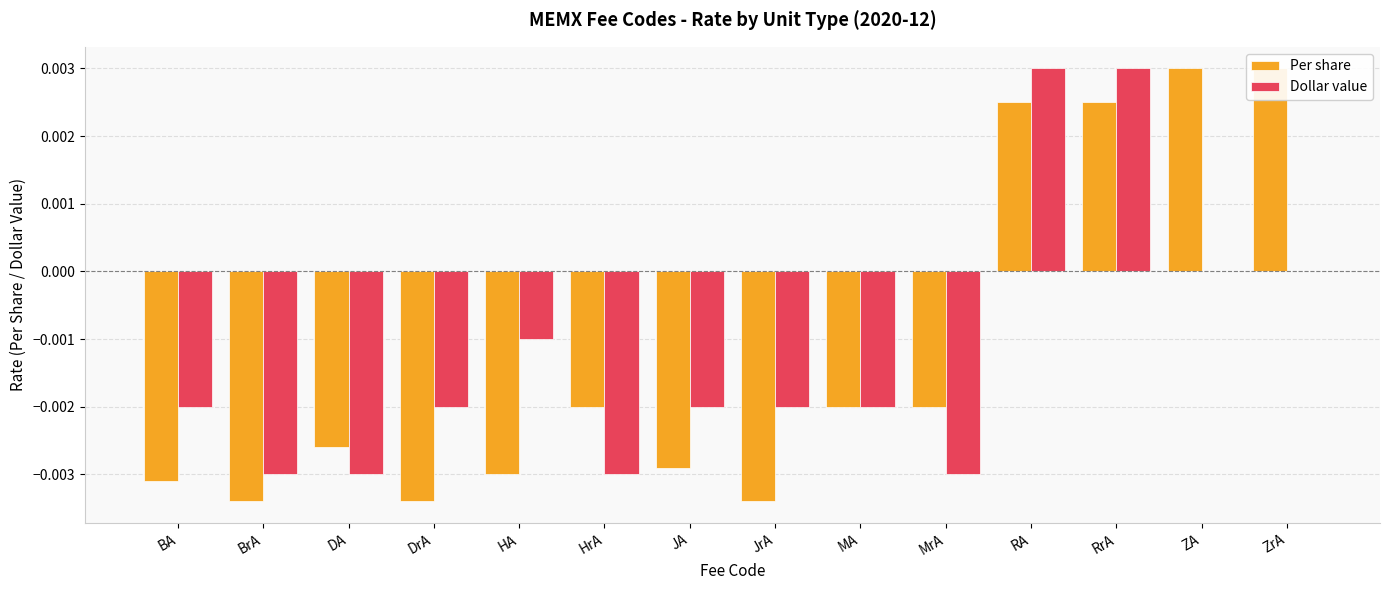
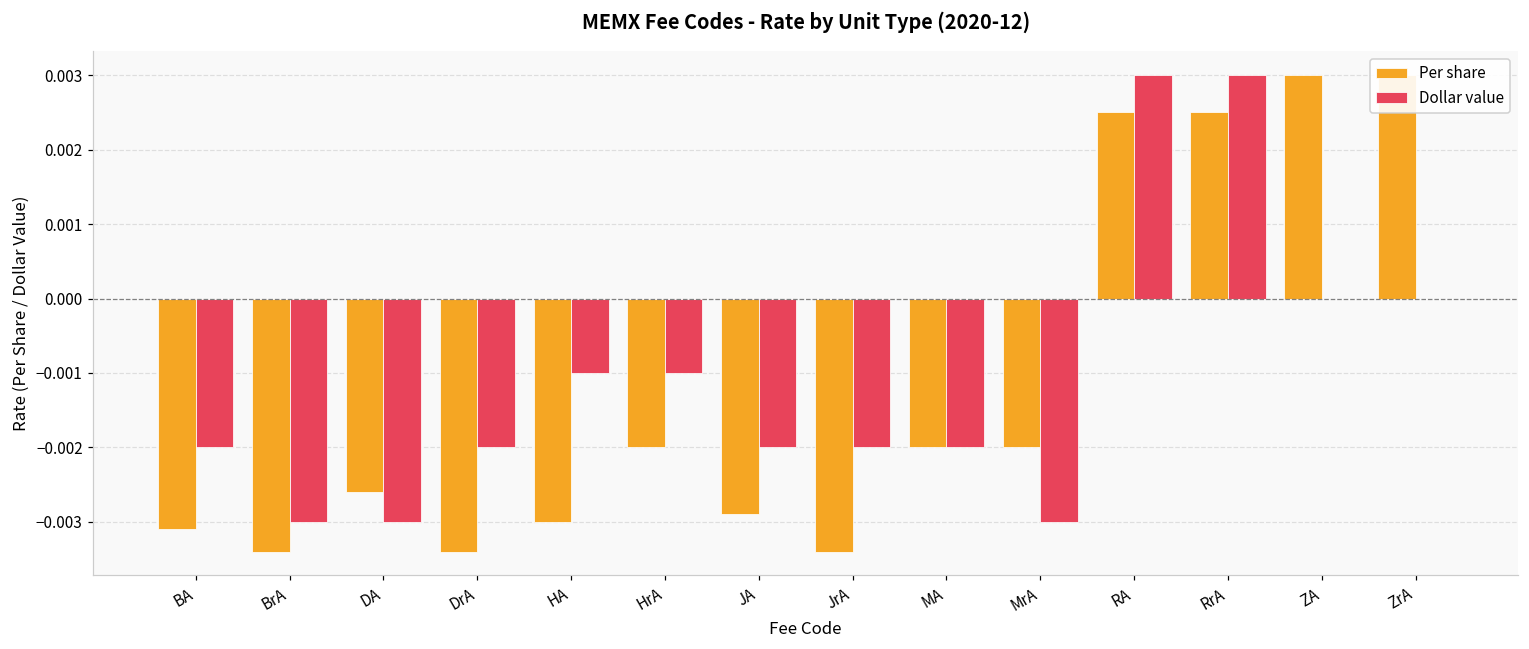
  {
    "Per share": {
      "BA": -0.0031,
      "BrA": -0.0034,
      "DA": -0.0026,
      "DrA": -0.0034,
      "HA": -0.003,
      "HrA": -0.002,
      "JA": -0.0029,
      "JrA": -0.0034,
      "MA": -0.002,
      "MrA": -0.002,
      "RA": 0.0025,
      "RrA": 0.0025,
      "ZA": 0.003
    },
    "Dollar value": {
      "BA": -0.002,
      "BrA": -0.003,
      "DA": -0.003,
      "DrA": -0.002,
      "HA": -0.001,
-     "HrA": -0.003,
+     "HrA": -0.001,
      "JA": -0.002,
      "JrA": -0.002,
      "MA": -0.002,
      "MrA": -0.003,
      "RA": 0.003,
      "RrA": 0.003,
      "ZA": 0.000,
      "ZrA": 0.000
    }
  }
